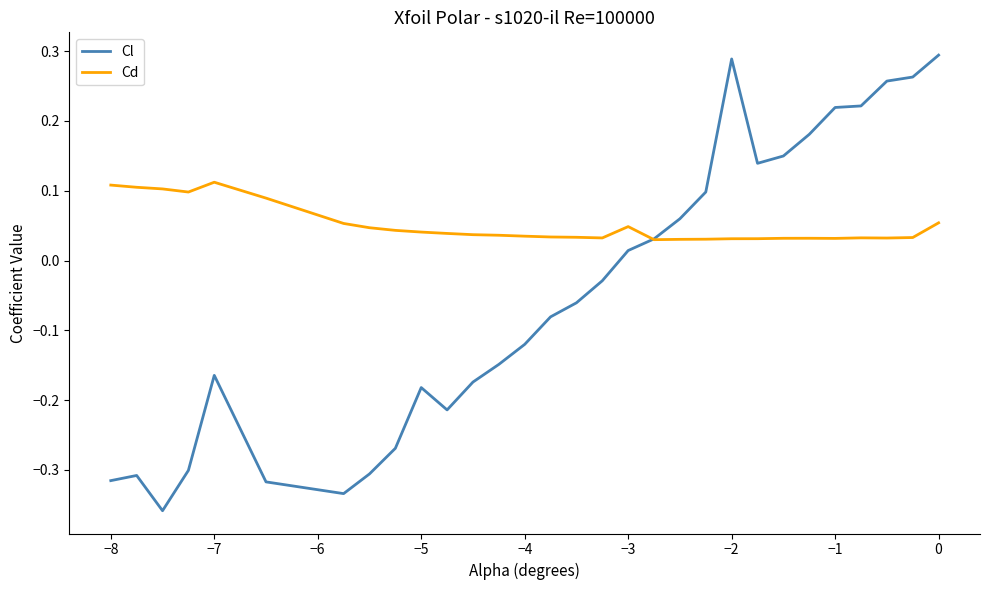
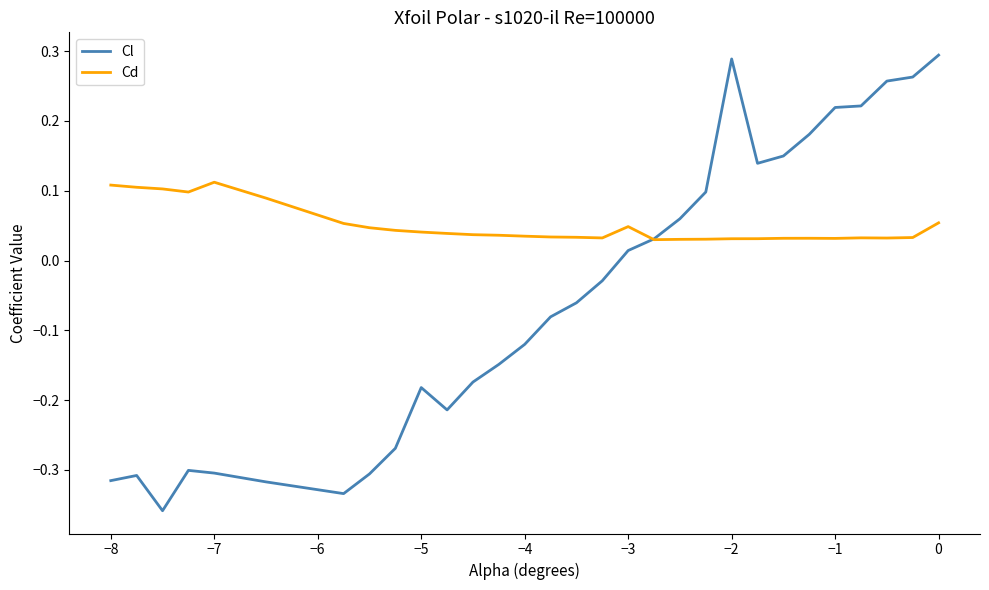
  {
    "Cl": {
      "−8": -0.32,
-     "−7": -0.16,
+     "−7": -0.30,
      "−5": -0.18,
      "−4": -0.12,
      "−3": 0.01,
      "−2": 0.29,
      "−1": 0.22,
      "0": 0.29
    },
    "Cd": {
      "−8": 0.11,
      "−7": 0.11,
      "−5": 0.04,
      "−4": 0.03,
      "−3": 0.05,
      "−2": 0.03,
      "−1": 0.03,
      "0": 0.05
    }
  }
